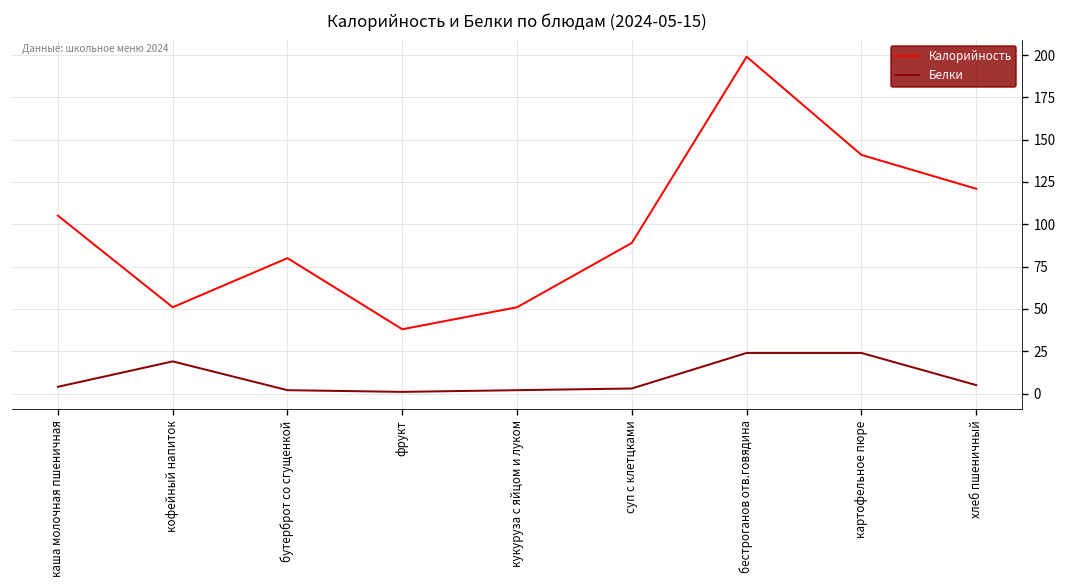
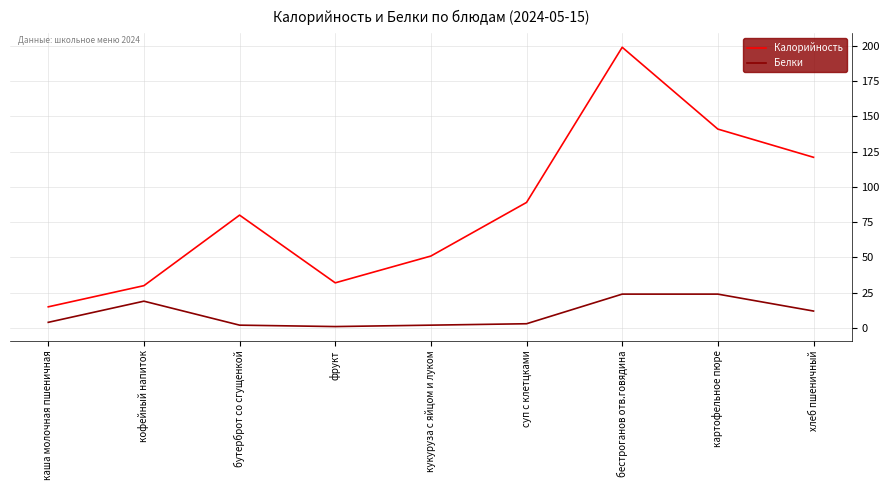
  {
    "Калорийность": {
-     "каша молочная пшеничная": 105,
-     "кофейный напиток": 51,
+     "каша молочная пшеничная": 15,
+     "кофейный напиток": 30,
      "бутерброт со сгущенкой": 80,
-     "фрукт": 38,
+     "фрукт": 32,
      "кукуруза с яйцом и луком": 51,
      "суп с клетцками": 89,
      "бестроганов отв.говядина": 199,
      "картофельное пюре": 141,
      "хлеб пшеничный": 121
    },
    "Белки": {
      "каша молочная пшеничная": 4,
      "кофейный напиток": 19,
      "бутерброт со сгущенкой": 2,
      "фрукт": 1,
      "кукуруза с яйцом и луком": 2,
      "суп с клетцками": 3,
      "бестроганов отв.говядина": 24,
      "картофельное пюре": 24,
-     "хлеб пшеничный": 5
+     "хлеб пшеничный": 12
    }
  }
